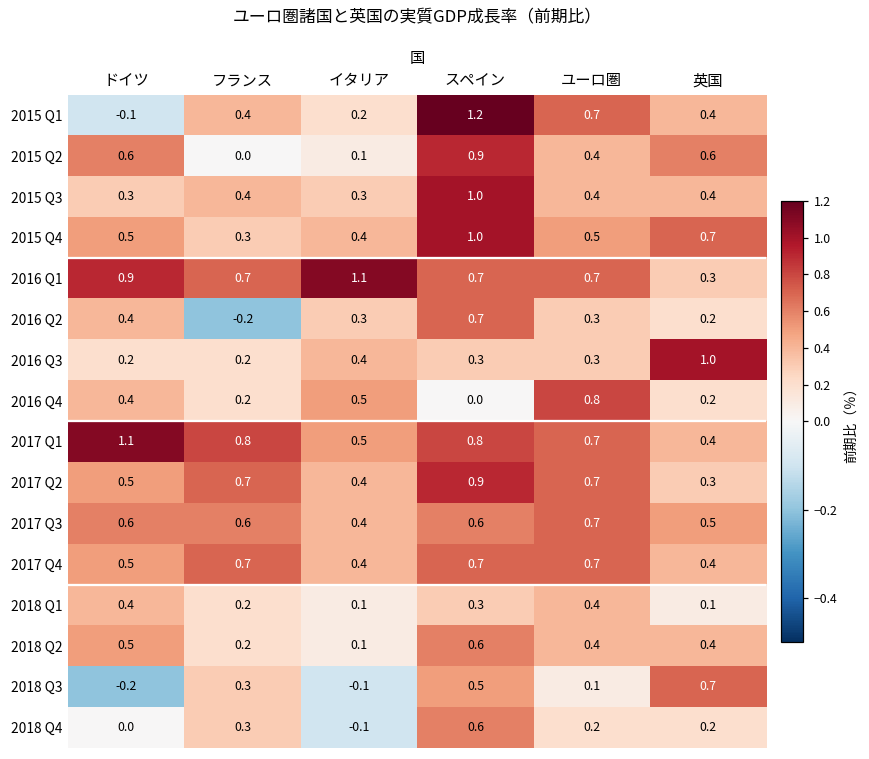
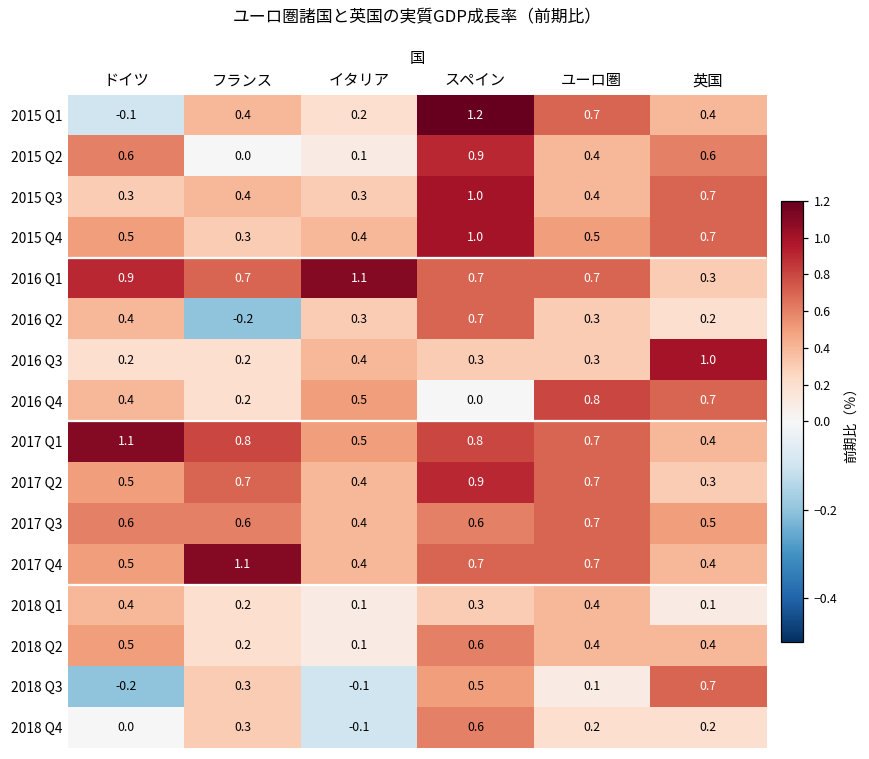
  {
    "2015 Q1": {
      "ドイツ": -0.1,
      "フランス": 0.4,
      "イタリア": 0.2,
      "スペイン": 1.2,
      "ユーロ圏": 0.7,
      "英国": 0.4
    },
    "2015 Q2": {
      "ドイツ": 0.6,
      "フランス": 0.0,
      "イタリア": 0.1,
      "スペイン": 0.9,
      "ユーロ圏": 0.4,
      "英国": 0.6
    },
    "2015 Q3": {
      "ドイツ": 0.3,
      "フランス": 0.4,
      "イタリア": 0.3,
      "スペイン": 1.0,
      "ユーロ圏": 0.4,
-     "英国": 0.4
+     "英国": 0.7
    },
    "2015 Q4": {
      "ドイツ": 0.5,
      "フランス": 0.3,
      "イタリア": 0.4,
      "スペイン": 1.0,
      "ユーロ圏": 0.5,
      "英国": 0.7
    },
    "2016 Q1": {
      "ドイツ": 0.9,
      "フランス": 0.7,
      "イタリア": 1.1,
      "スペイン": 0.7,
      "ユーロ圏": 0.7,
      "英国": 0.3
    },
    "2016 Q2": {
      "ドイツ": 0.4,
      "フランス": -0.2,
      "イタリア": 0.3,
      "スペイン": 0.7,
      "ユーロ圏": 0.3,
      "英国": 0.2
    },
    "2016 Q3": {
      "ドイツ": 0.2,
      "フランス": 0.2,
      "イタリア": 0.4,
      "スペイン": 0.3,
      "ユーロ圏": 0.3,
      "英国": 1.0
    },
    "2016 Q4": {
      "ドイツ": 0.4,
      "フランス": 0.2,
      "イタリア": 0.5,
      "スペイン": 0.0,
      "ユーロ圏": 0.8,
-     "英国": 0.2
+     "英国": 0.7
    },
    "2017 Q1": {
      "ドイツ": 1.1,
      "フランス": 0.8,
      "イタリア": 0.5,
      "スペイン": 0.8,
      "ユーロ圏": 0.7,
      "英国": 0.4
    },
    "2017 Q2": {
      "ドイツ": 0.5,
      "フランス": 0.7,
      "イタリア": 0.4,
      "スペイン": 0.9,
      "ユーロ圏": 0.7,
      "英国": 0.3
    },
    "2017 Q3": {
      "ドイツ": 0.6,
      "フランス": 0.6,
      "イタリア": 0.4,
      "スペイン": 0.6,
      "ユーロ圏": 0.7,
      "英国": 0.5
    },
    "2017 Q4": {
      "ドイツ": 0.5,
-     "フランス": 0.7,
+     "フランス": 1.1,
      "イタリア": 0.4,
      "スペイン": 0.7,
      "ユーロ圏": 0.7,
      "英国": 0.4
    },
    "2018 Q1": {
      "ドイツ": 0.4,
      "フランス": 0.2,
      "イタリア": 0.1,
      "スペイン": 0.3,
      "ユーロ圏": 0.4,
      "英国": 0.1
    },
    "2018 Q2": {
      "ドイツ": 0.5,
      "フランス": 0.2,
      "イタリア": 0.1,
      "スペイン": 0.6,
      "ユーロ圏": 0.4,
      "英国": 0.4
    },
    "2018 Q3": {
      "ドイツ": -0.2,
      "フランス": 0.3,
      "イタリア": -0.1,
      "スペイン": 0.5,
      "ユーロ圏": 0.1,
      "英国": 0.7
    },
    "2018 Q4": {
      "ドイツ": 0.0,
      "フランス": 0.3,
      "イタリア": -0.1,
      "スペイン": 0.6,
      "ユーロ圏": 0.2,
      "英国": 0.2
    }
  }
